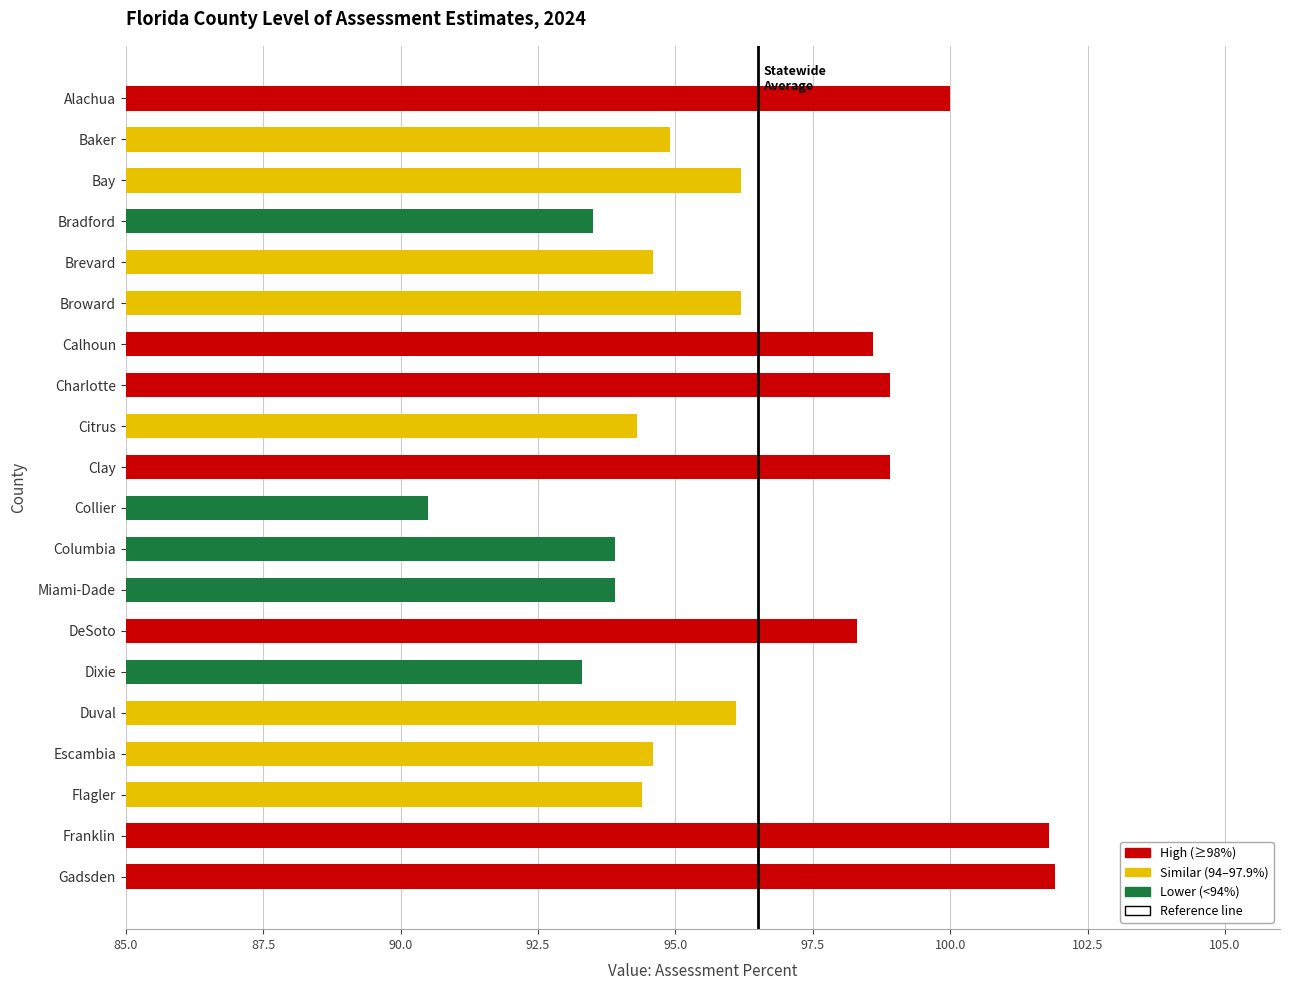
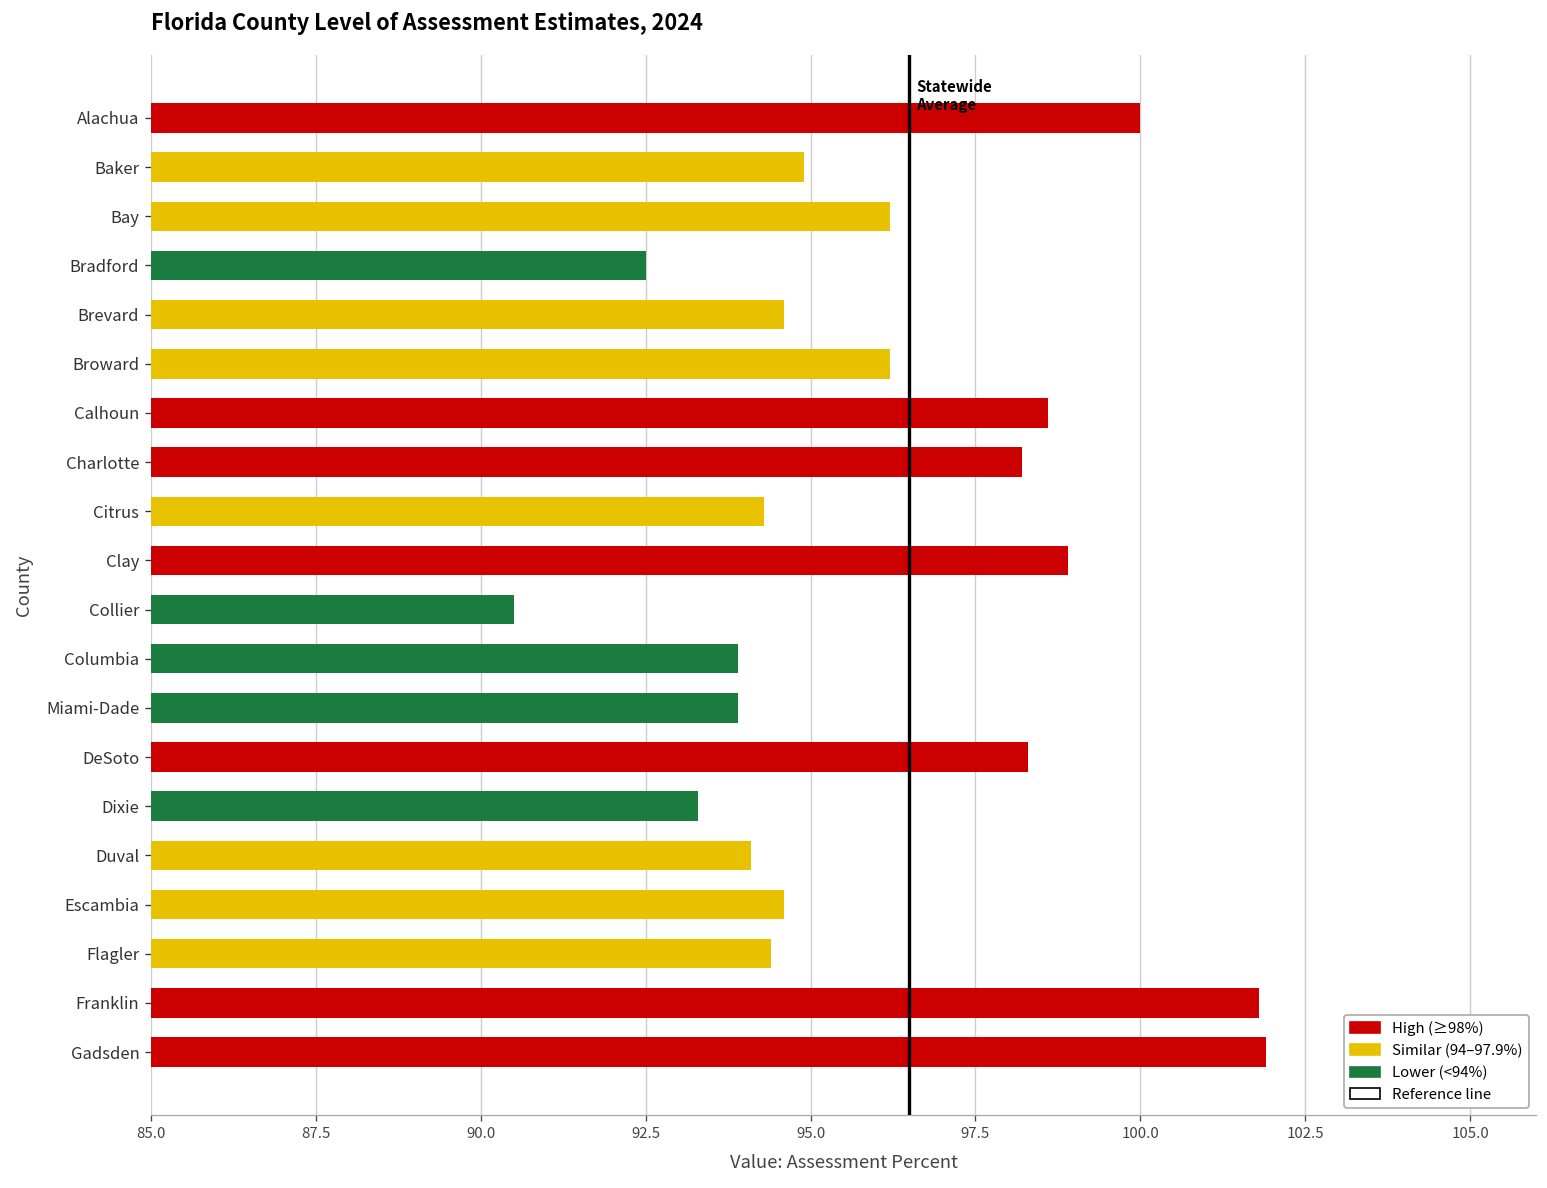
  {
    "Alachua": 100.0,
    "Baker": 94.9,
    "Bay": 96.2,
-   "Bradford": 93.5,
+   "Bradford": 92.5,
    "Brevard": 94.6,
    "Broward": 96.2,
    "Calhoun": 98.6,
-   "Charlotte": 98.9,
+   "Charlotte": 98.2,
    "Citrus": 94.3,
    "Clay": 98.9,
    "Collier": 90.5,
    "Columbia": 93.9,
    "Miami-Dade": 93.9,
    "DeSoto": 98.3,
    "Dixie": 93.3,
-   "Duval": 96.1,
+   "Duval": 94.1,
    "Escambia": 94.6,
    "Flagler": 94.4,
    "Franklin": 101.8,
    "Gadsden": 101.9
  }
